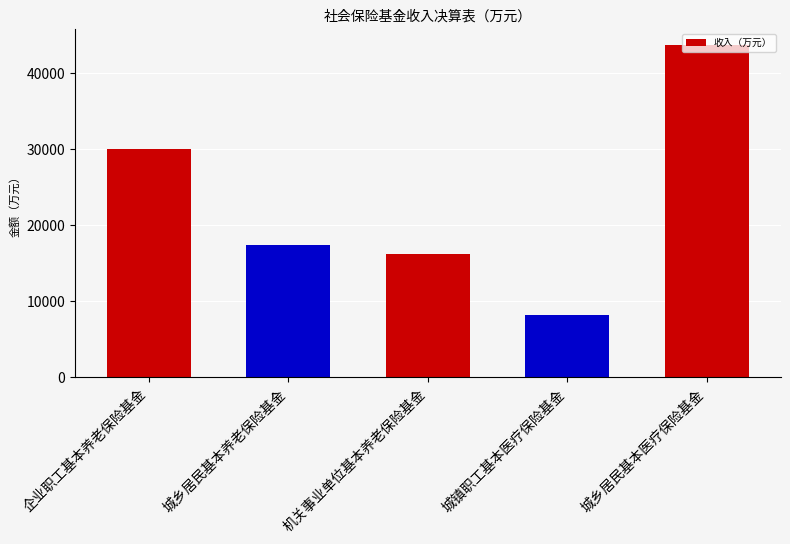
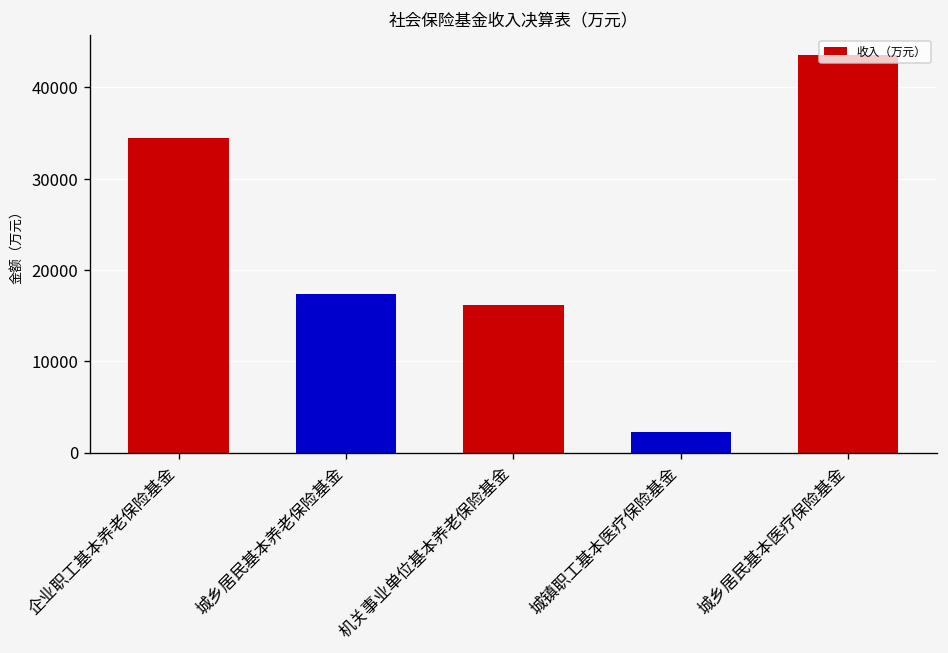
  {
-   "企业职工基本养老保险基金": 30000,
+   "企业职工基本养老保险基金": 34000,
    "城乡居民基本养老保险基金": 17000,
    "机关事业单位基本养老保险基金": 16000,
-   "城镇职工基本医疗保险基金": 8000
+   "城镇职工基本医疗保险基金": 2000
  }
